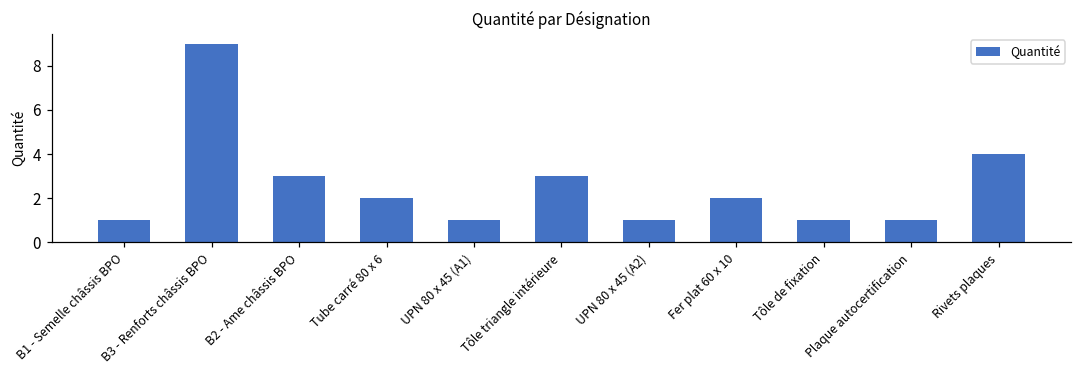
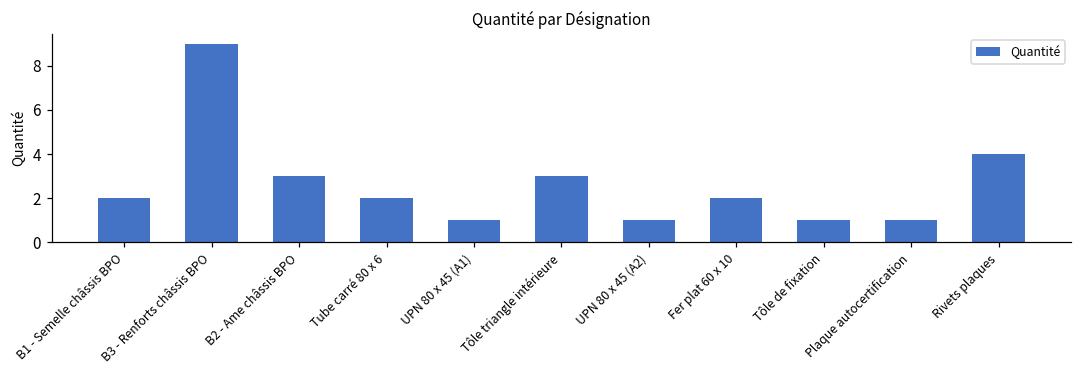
  {
-   "B1 - Semelle châssis BPO": 1,
+   "B1 - Semelle châssis BPO": 2,
    "B3 - Renforts châssis BPO": 9,
    "B2 - Ame châssis BPO": 3,
    "Tube carré 80 x 6": 2,
    "UPN 80 x 45 (A1)": 1,
    "Tôle triangle intérieure": 3,
    "UPN 80 x 45 (A2)": 1,
    "Fer plat 60 x 10": 2,
    "Tôle de fixation": 1,
    "Plaque autocertification": 1,
    "Rivets plaques": 4
  }
